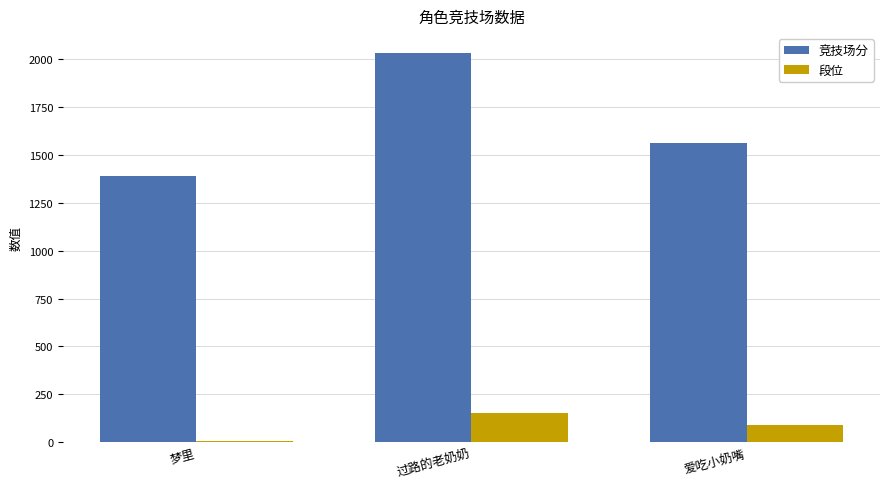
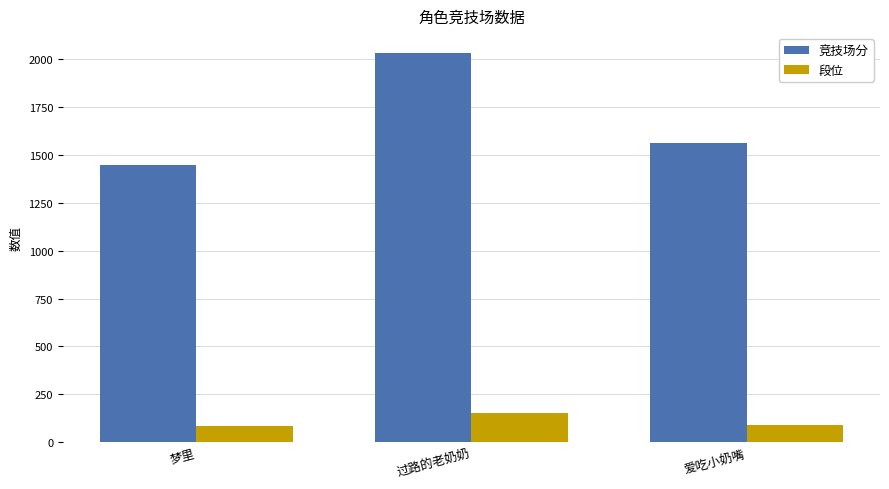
  {
    "竞技场分": {
-     "梦里": 1390,
+     "梦里": 1450,
      "过路的老奶奶": 2040,
      "爱吃小奶嘴": 1560
    },
    "段位": {
-     "梦里": 0,
+     "梦里": 80,
      "过路的老奶奶": 150,
      "爱吃小奶嘴": 90
    }
  }
